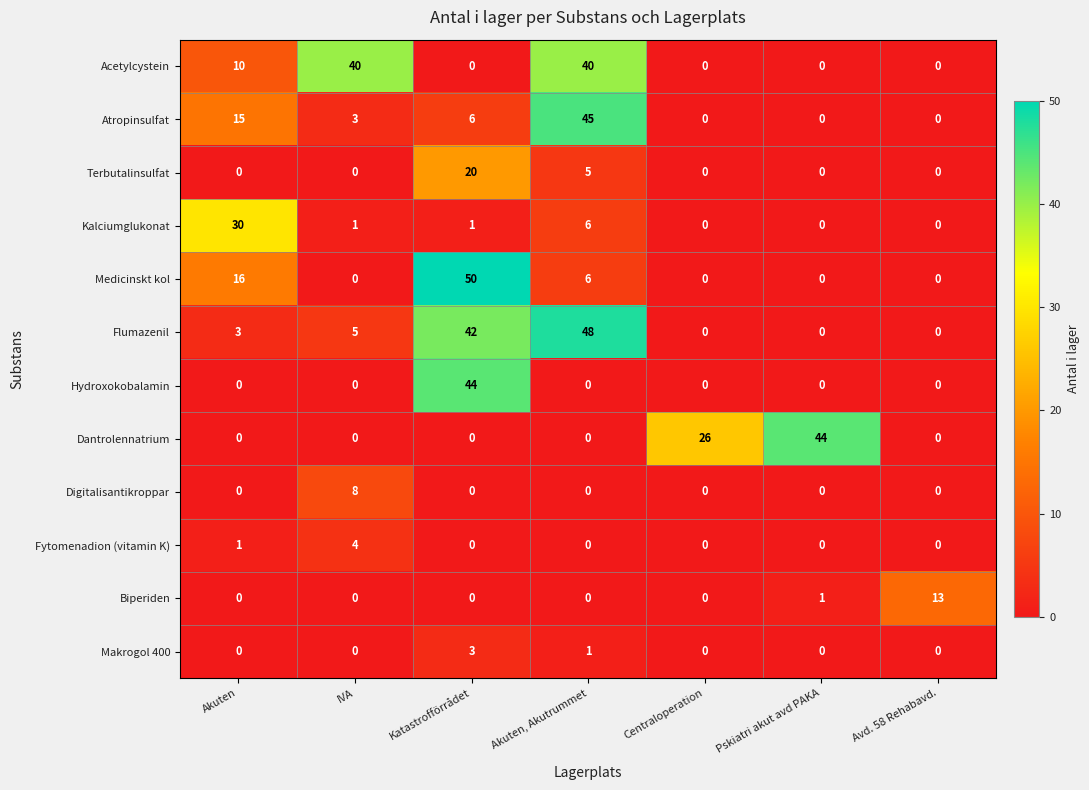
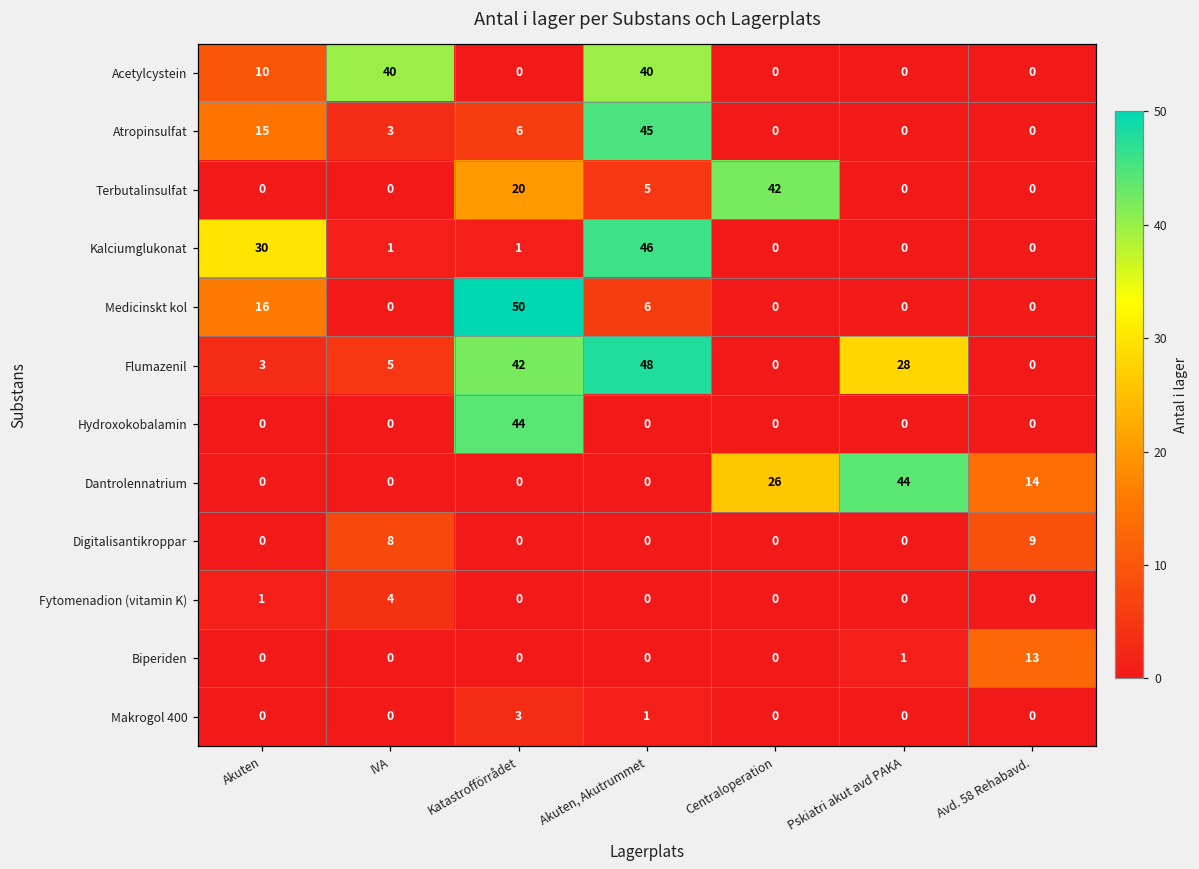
  {
    "Acetylcystein": {
      "Akuten": 10,
      "IVA": 40,
      "Katastrofförrådet": 0,
      "Akuten, Akutrummet": 40,
      "Centraloperation": 0,
      "Pskiatri akut avd PAKA": 0,
      "Avd. 58 Rehabavd.": 0
    },
    "Atropinsulfat": {
      "Akuten": 15,
      "IVA": 3,
      "Katastrofförrådet": 6,
      "Akuten, Akutrummet": 45,
      "Centraloperation": 0,
      "Pskiatri akut avd PAKA": 0,
      "Avd. 58 Rehabavd.": 0
    },
    "Terbutalinsulfat": {
      "Akuten": 0,
      "IVA": 0,
      "Katastrofförrådet": 20,
      "Akuten, Akutrummet": 5,
-     "Centraloperation": 0,
+     "Centraloperation": 42,
      "Pskiatri akut avd PAKA": 0,
      "Avd. 58 Rehabavd.": 0
    },
    "Kalciumglukonat": {
      "Akuten": 30,
      "IVA": 1,
      "Katastrofförrådet": 1,
-     "Akuten, Akutrummet": 6,
+     "Akuten, Akutrummet": 46,
      "Centraloperation": 0,
      "Pskiatri akut avd PAKA": 0,
      "Avd. 58 Rehabavd.": 0
    },
    "Medicinskt kol": {
      "Akuten": 16,
      "IVA": 0,
      "Katastrofförrådet": 50,
      "Akuten, Akutrummet": 6,
      "Centraloperation": 0,
      "Pskiatri akut avd PAKA": 0,
      "Avd. 58 Rehabavd.": 0
    },
    "Flumazenil": {
      "Akuten": 3,
      "IVA": 5,
      "Katastrofförrådet": 42,
      "Akuten, Akutrummet": 48,
      "Centraloperation": 0,
-     "Pskiatri akut avd PAKA": 0,
+     "Pskiatri akut avd PAKA": 28,
      "Avd. 58 Rehabavd.": 0
    },
    "Hydroxokobalamin": {
      "Akuten": 0,
      "IVA": 0,
      "Katastrofförrådet": 44,
      "Akuten, Akutrummet": 0,
      "Centraloperation": 0,
      "Pskiatri akut avd PAKA": 0,
      "Avd. 58 Rehabavd.": 0
    },
    "Dantrolennatrium": {
      "Akuten": 0,
      "IVA": 0,
      "Katastrofförrådet": 0,
      "Akuten, Akutrummet": 0,
      "Centraloperation": 26,
      "Pskiatri akut avd PAKA": 44,
-     "Avd. 58 Rehabavd.": 0
+     "Avd. 58 Rehabavd.": 14
    },
    "Digitalisantikroppar": {
      "Akuten": 0,
      "IVA": 8,
      "Katastrofförrådet": 0,
      "Akuten, Akutrummet": 0,
      "Centraloperation": 0,
      "Pskiatri akut avd PAKA": 0,
-     "Avd. 58 Rehabavd.": 0
+     "Avd. 58 Rehabavd.": 9
    },
    "Fytomenadion (vitamin K)": {
      "Akuten": 1,
      "IVA": 4,
      "Katastrofförrådet": 0,
      "Akuten, Akutrummet": 0,
      "Centraloperation": 0,
      "Pskiatri akut avd PAKA": 0,
      "Avd. 58 Rehabavd.": 0
    },
    "Biperiden": {
      "Akuten": 0,
      "IVA": 0,
      "Katastrofförrådet": 0,
      "Akuten, Akutrummet": 0,
      "Centraloperation": 0,
      "Pskiatri akut avd PAKA": 1,
      "Avd. 58 Rehabavd.": 13
    },
    "Makrogol 400": {
      "Akuten": 0,
      "IVA": 0,
      "Katastrofförrådet": 3,
      "Akuten, Akutrummet": 1,
      "Centraloperation": 0,
      "Pskiatri akut avd PAKA": 0,
      "Avd. 58 Rehabavd.": 0
    }
  }
